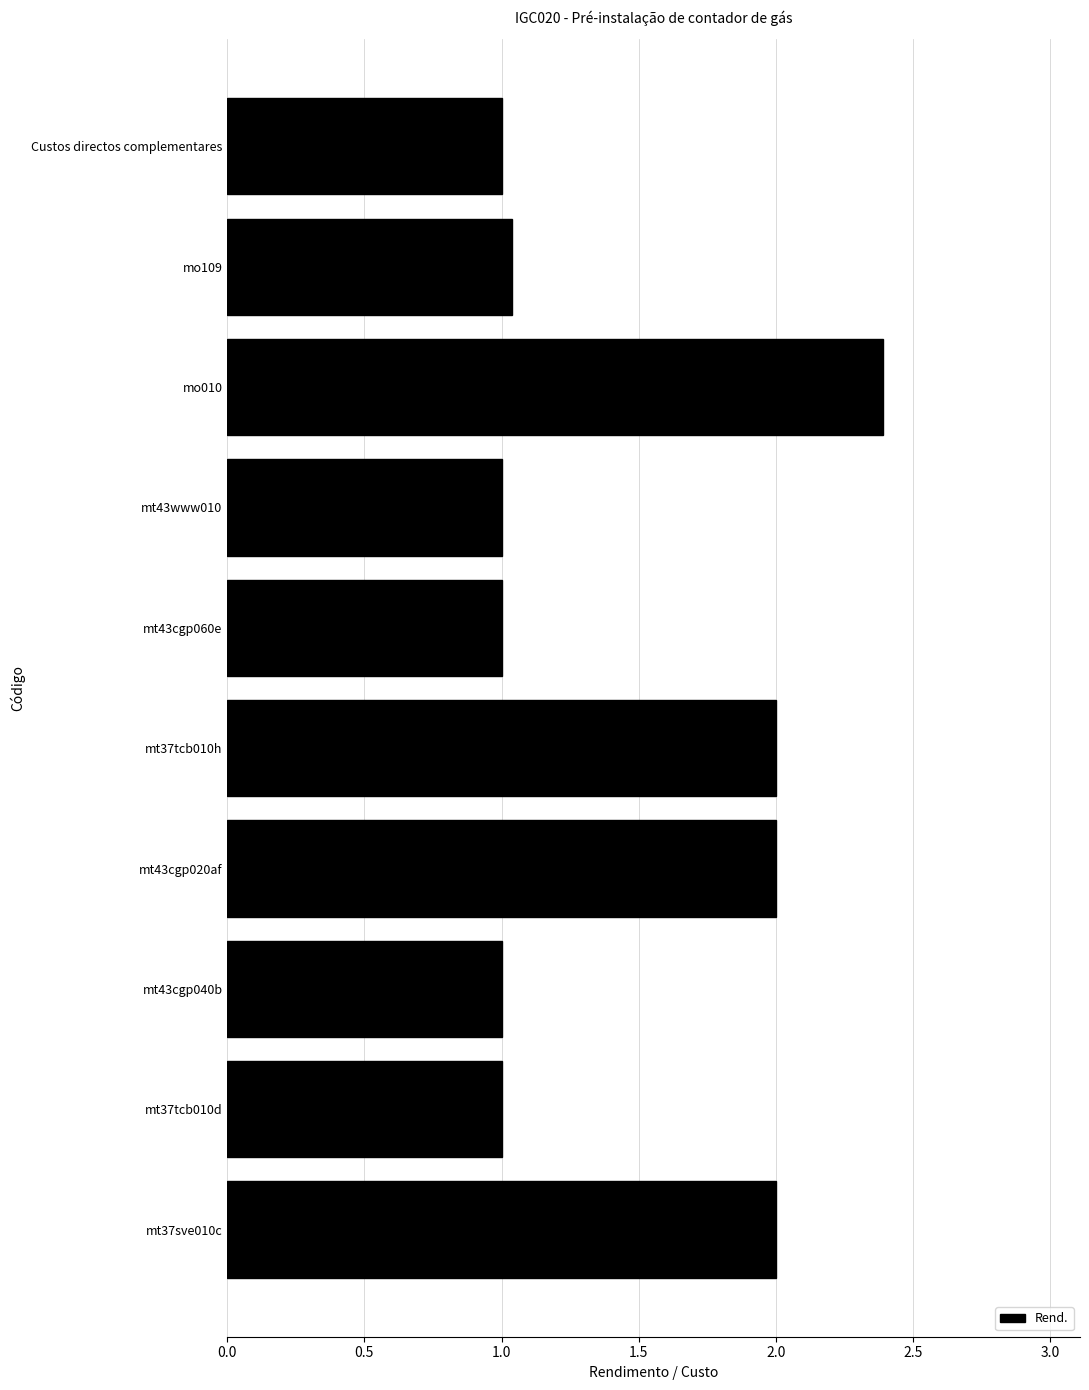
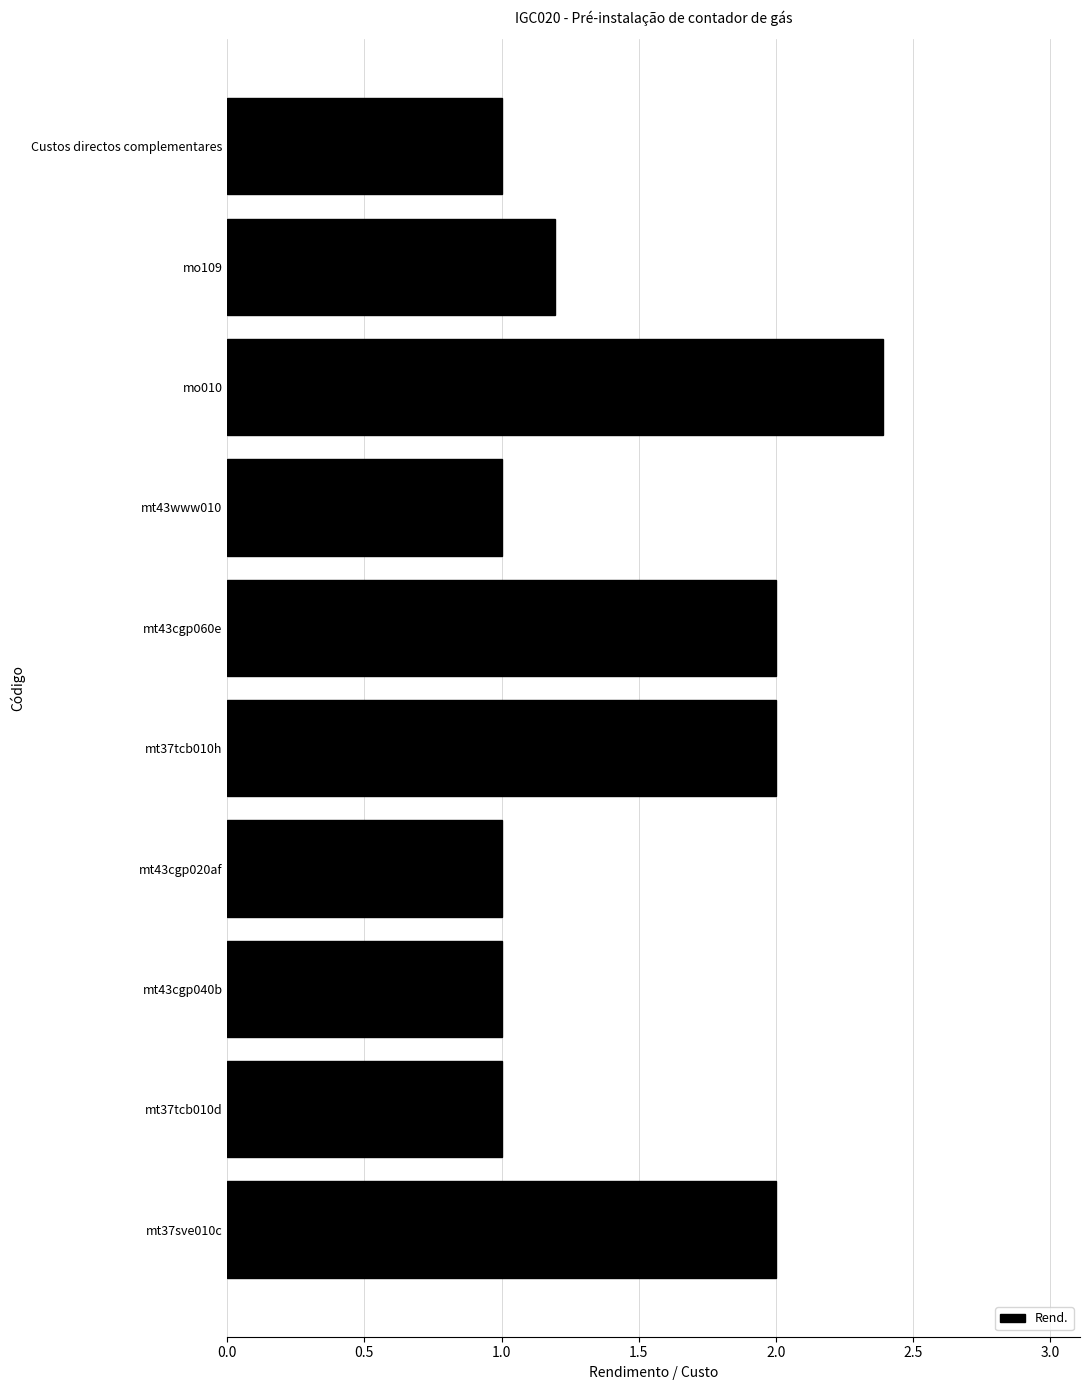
  {
    "Custos directos complementares": 1.00,
-   "mo109": 1.04,
+   "mo109": 1.20,
    "mo010": 2.39,
    "mt43www010": 1.00,
-   "mt43cgp060e": 1,
+   "mt43cgp060e": 2,
    "mt37tcb010h": 2.00,
-   "mt43cgp020af": 2,
+   "mt43cgp020af": 1,
    "mt43cgp040b": 1.00,
    "mt37tcb010d": 1.00,
    "mt37sve010c": 2.00
  }
